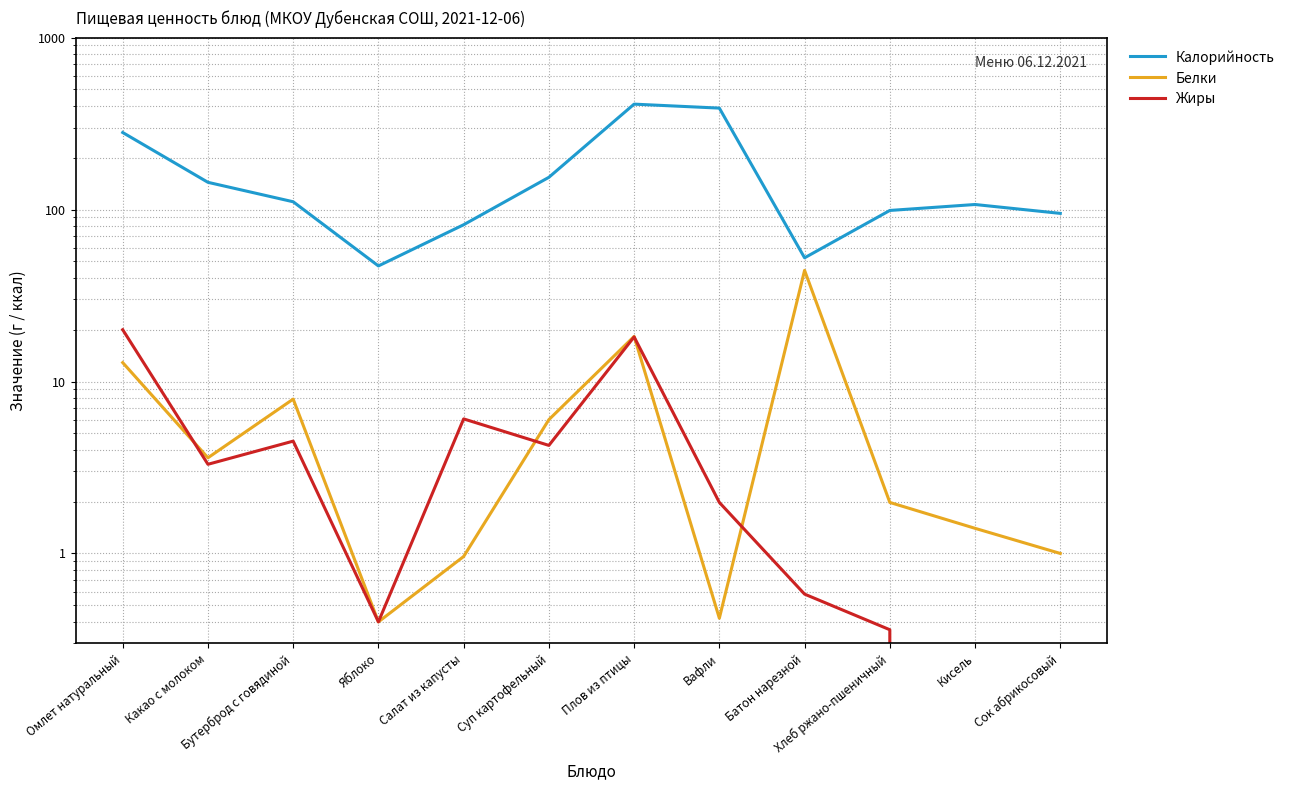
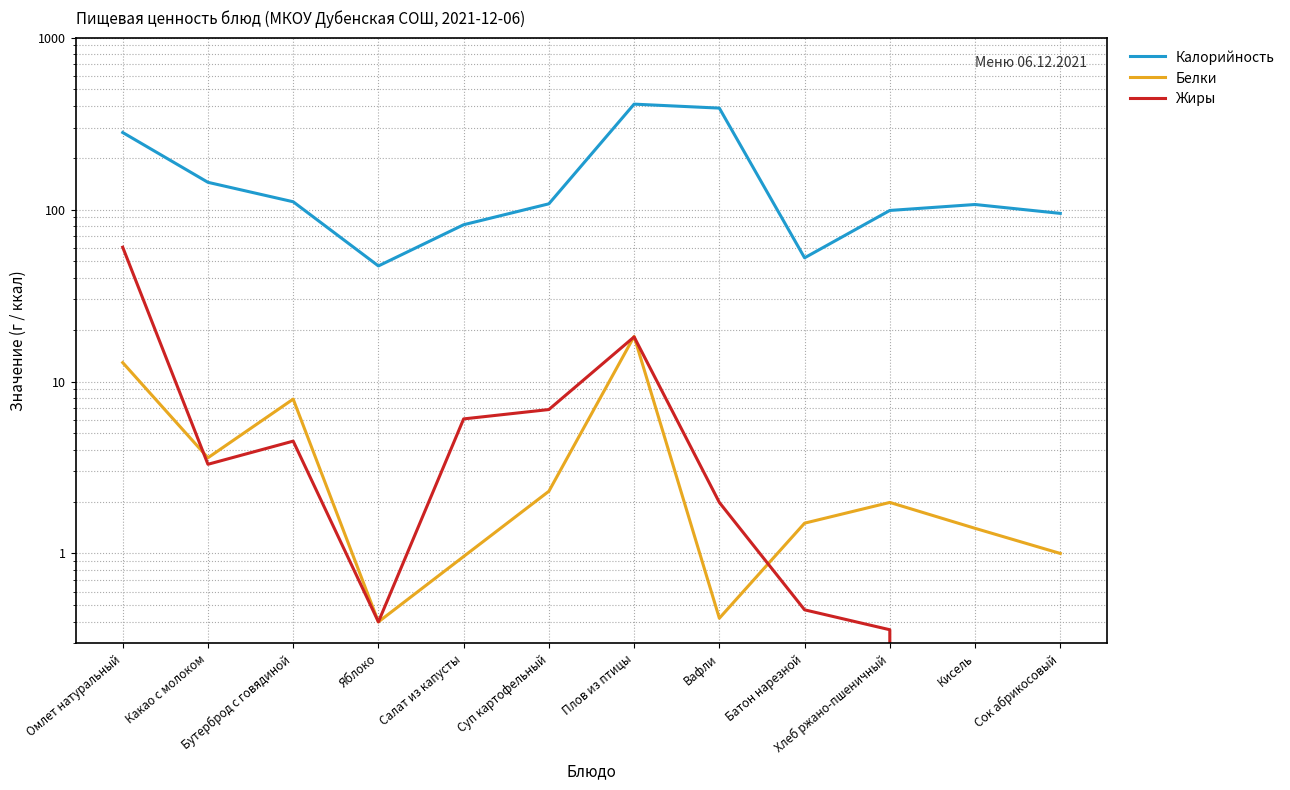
  {
    "Калорийность": {
      "Омлет натуральный": 280,
      "Какао с молоком": 140,
      "Бутерброд с говядиной": 110,
      "Яблоко": 47,
      "Салат из капусты": 80,
-     "Суп картофельный": 150,
+     "Суп картофельный": 110,
      "Плов из птицы": 410,
      "Вафли": 390,
      "Батон нарезной": 52,
      "Хлеб ржано-пшеничный": 100,
      "Кисель": 110,
      "Сок абрикосовый": 100
    },
    "Белки": {
      "Омлет натуральный": 13,
      "Какао с молоком": 3.6,
      "Бутерброд с говядиной": 8,
      "Салат из капусты": 1.0,
-     "Суп картофельный": 6.0,
+     "Суп картофельный": 2.3,
      "Вафли": 0.42,
-     "Батон нарезной": 44,
+     "Батон нарезной": 1.5,
      "Хлеб ржано-пшеничный": 2.0,
      "Кисель": 1.4,
      "Сок абрикосовый": 1.0
    },
    "Жиры": {
-     "Омлет натуральный": 20,
+     "Омлет натуральный": 60,
      "Какао с молоком": 3.3,
      "Бутерброд с говядиной": 4.5,
      "Салат из капусты": 6.1,
-     "Суп картофельный": 4.3,
+     "Суп картофельный": 6.9,
      "Вафли": 2.0,
-     "Батон нарезной": 0.58,
+     "Батон нарезной": 0.47,
      "Хлеб ржано-пшеничный": 0.36
    }
  }
